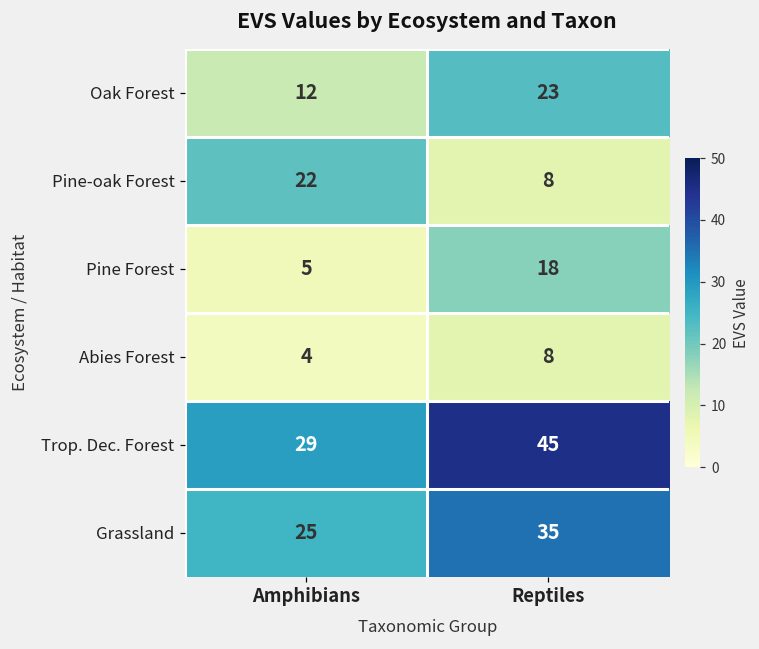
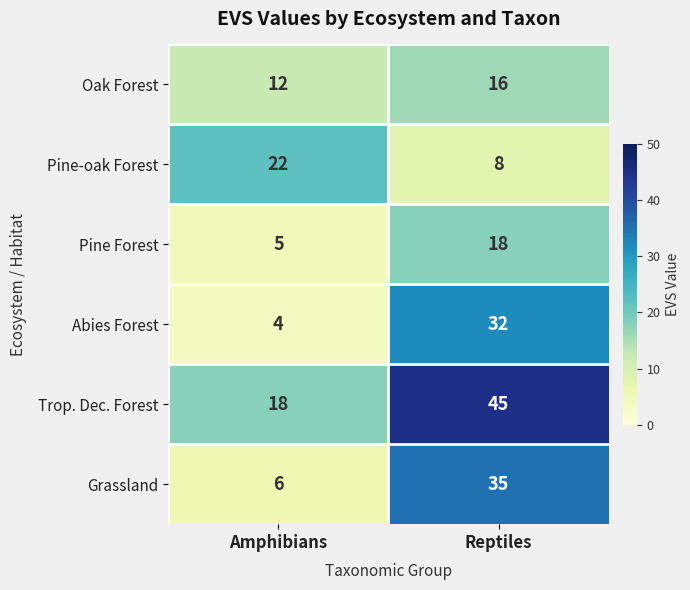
  {
    "Oak Forest": {
      "Amphibians": 12,
-     "Reptiles": 23
+     "Reptiles": 16
    },
    "Pine-oak Forest": {
      "Amphibians": 22,
      "Reptiles": 8
    },
    "Pine Forest": {
      "Amphibians": 5,
      "Reptiles": 18
    },
    "Abies Forest": {
      "Amphibians": 4,
-     "Reptiles": 8
+     "Reptiles": 32
    },
    "Trop. Dec. Forest": {
-     "Amphibians": 29,
+     "Amphibians": 18,
      "Reptiles": 45
    },
    "Grassland": {
-     "Amphibians": 25,
+     "Amphibians": 6,
      "Reptiles": 35
    }
  }
